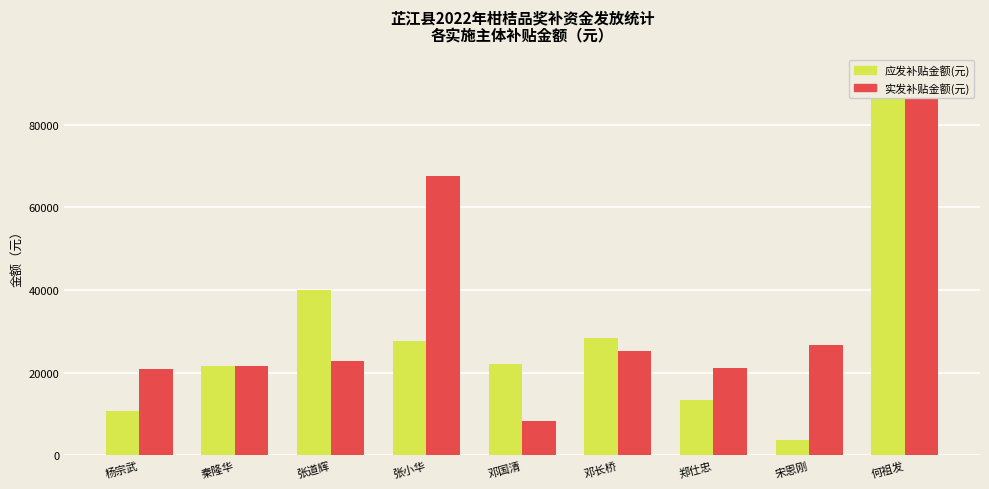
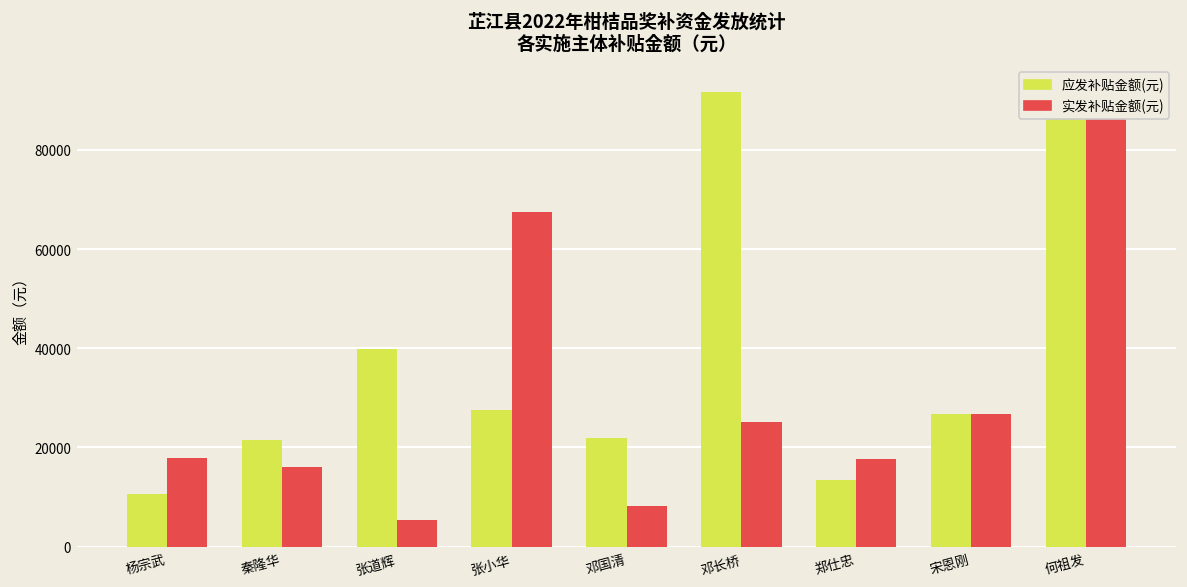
  {
    "应发补贴金额(元)": {
      "杨宗武": 11000,
      "秦隆华": 22000,
      "张道辉": 40000,
      "张小华": 28000,
      "邓国清": 22000,
-     "邓长桥": 28000,
+     "邓长桥": 92000,
      "郑仕忠": 13000,
-     "宋恩刚": 4000
+     "宋恩刚": 27000
    },
    "实发补贴金额(元)": {
-     "杨宗武": 21000,
-     "秦隆华": 22000,
-     "张道辉": 23000,
+     "杨宗武": 18000,
+     "秦隆华": 16000,
+     "张道辉": 5000,
      "张小华": 68000,
      "邓国清": 8000,
      "邓长桥": 25000,
-     "郑仕忠": 21000,
+     "郑仕忠": 18000,
      "宋恩刚": 27000
    }
  }
